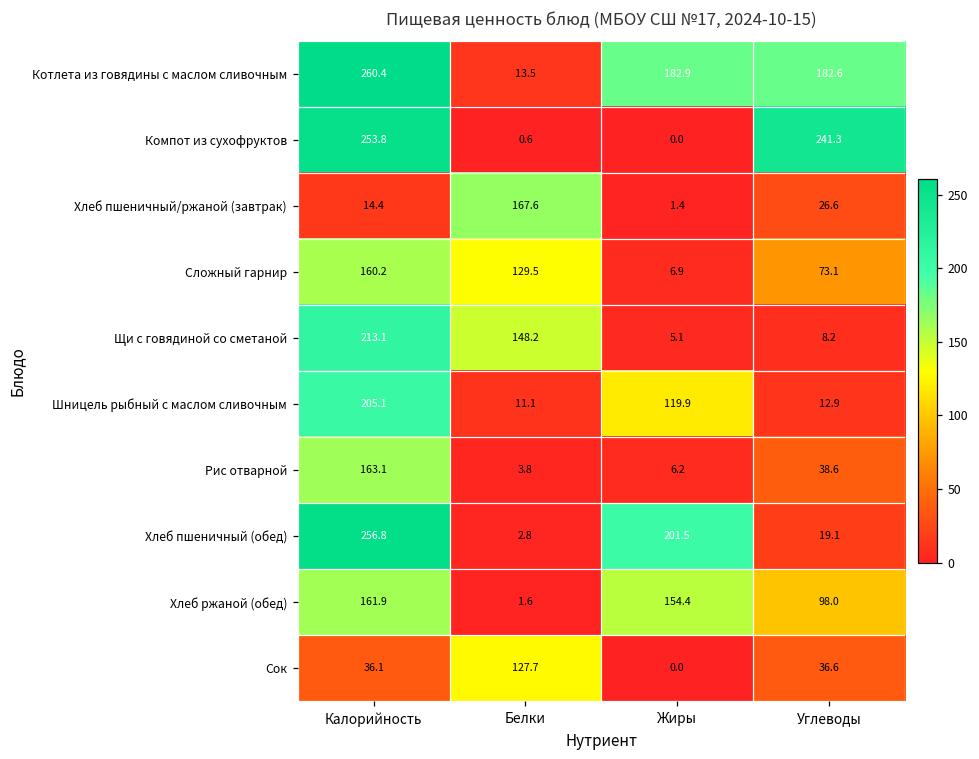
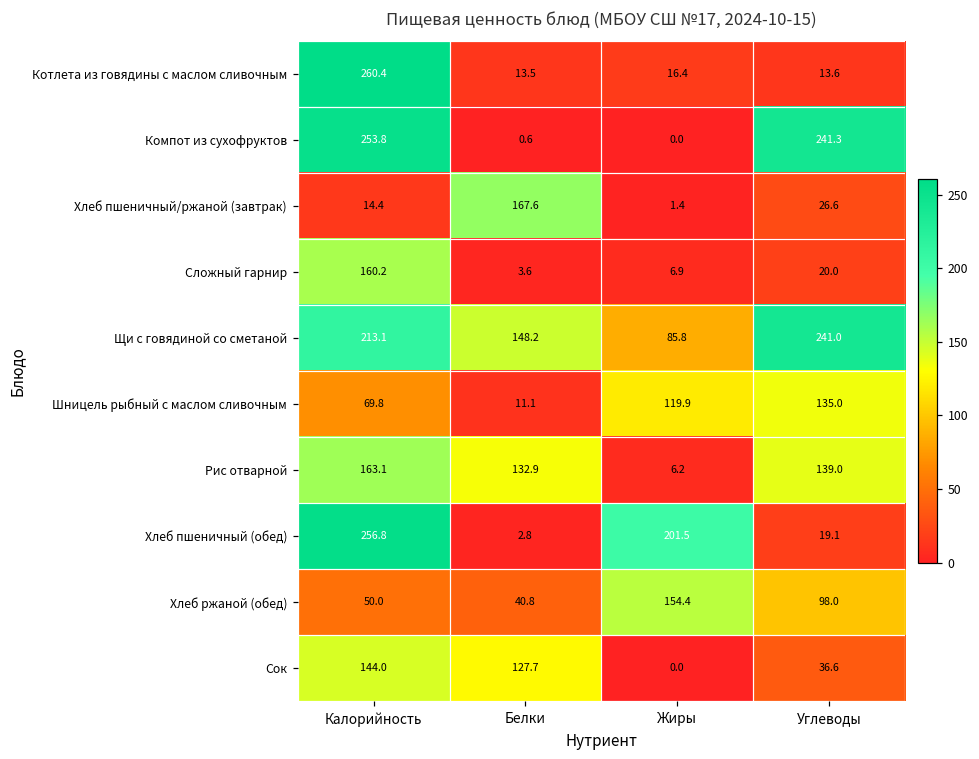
  {
    "Котлета из говядины с маслом сливочным": {
      "Калорийность": 260.4,
      "Белки": 13.5,
-     "Жиры": 182.9,
-     "Углеводы": 182.6
+     "Жиры": 16.4,
+     "Углеводы": 13.6
    },
    "Компот из сухофруктов": {
      "Калорийность": 253.8,
      "Белки": 0.6,
      "Жиры": 0.0,
      "Углеводы": 241.3
    },
    "Хлеб пшеничный/ржаной (завтрак)": {
      "Калорийность": 14.4,
      "Белки": 167.6,
      "Жиры": 1.4,
      "Углеводы": 26.6
    },
    "Сложный гарнир": {
      "Калорийность": 160.2,
-     "Белки": 129.5,
+     "Белки": 3.6,
      "Жиры": 6.9,
-     "Углеводы": 73.1
+     "Углеводы": 20.0
    },
    "Щи с говядиной со сметаной": {
      "Калорийность": 213.1,
      "Белки": 148.2,
-     "Жиры": 5.1,
-     "Углеводы": 8.2
+     "Жиры": 85.8,
+     "Углеводы": 241.0
    },
    "Шницель рыбный с маслом сливочным": {
-     "Калорийность": 205.1,
+     "Калорийность": 69.8,
      "Белки": 11.1,
      "Жиры": 119.9,
-     "Углеводы": 12.9
+     "Углеводы": 135.0
    },
    "Рис отварной": {
      "Калорийность": 163.1,
-     "Белки": 3.8,
+     "Белки": 132.9,
      "Жиры": 6.2,
-     "Углеводы": 38.6
+     "Углеводы": 139.0
    },
    "Хлеб пшеничный (обед)": {
      "Калорийность": 256.8,
      "Белки": 2.8,
      "Жиры": 201.5,
      "Углеводы": 19.1
    },
    "Хлеб ржаной (обед)": {
-     "Калорийность": 161.9,
-     "Белки": 1.6,
+     "Калорийность": 50.0,
+     "Белки": 40.8,
      "Жиры": 154.4,
      "Углеводы": 98.0
    },
    "Сок": {
-     "Калорийность": 36.1,
+     "Калорийность": 144.0,
      "Белки": 127.7,
      "Жиры": 0.0,
      "Углеводы": 36.6
    }
  }
